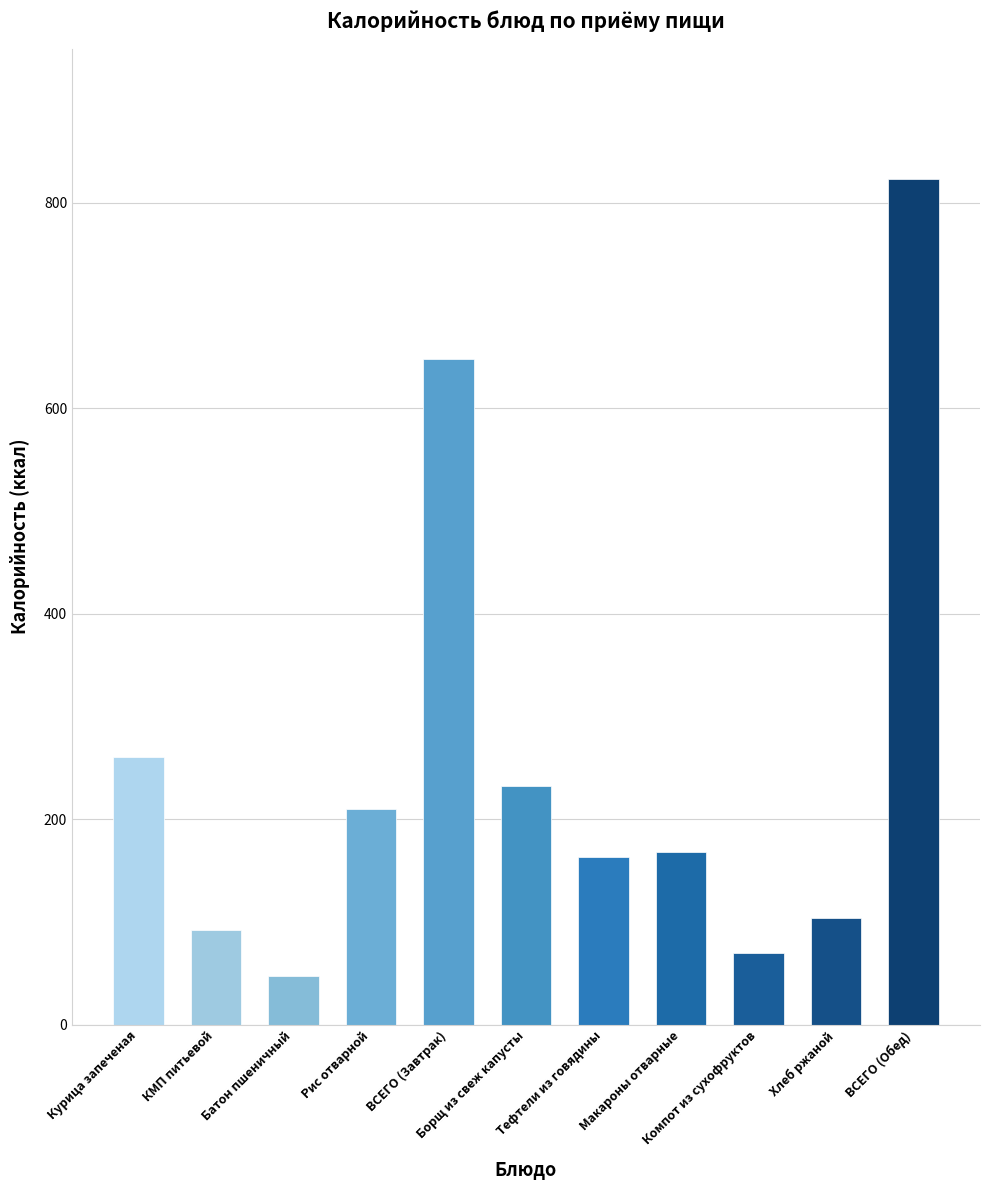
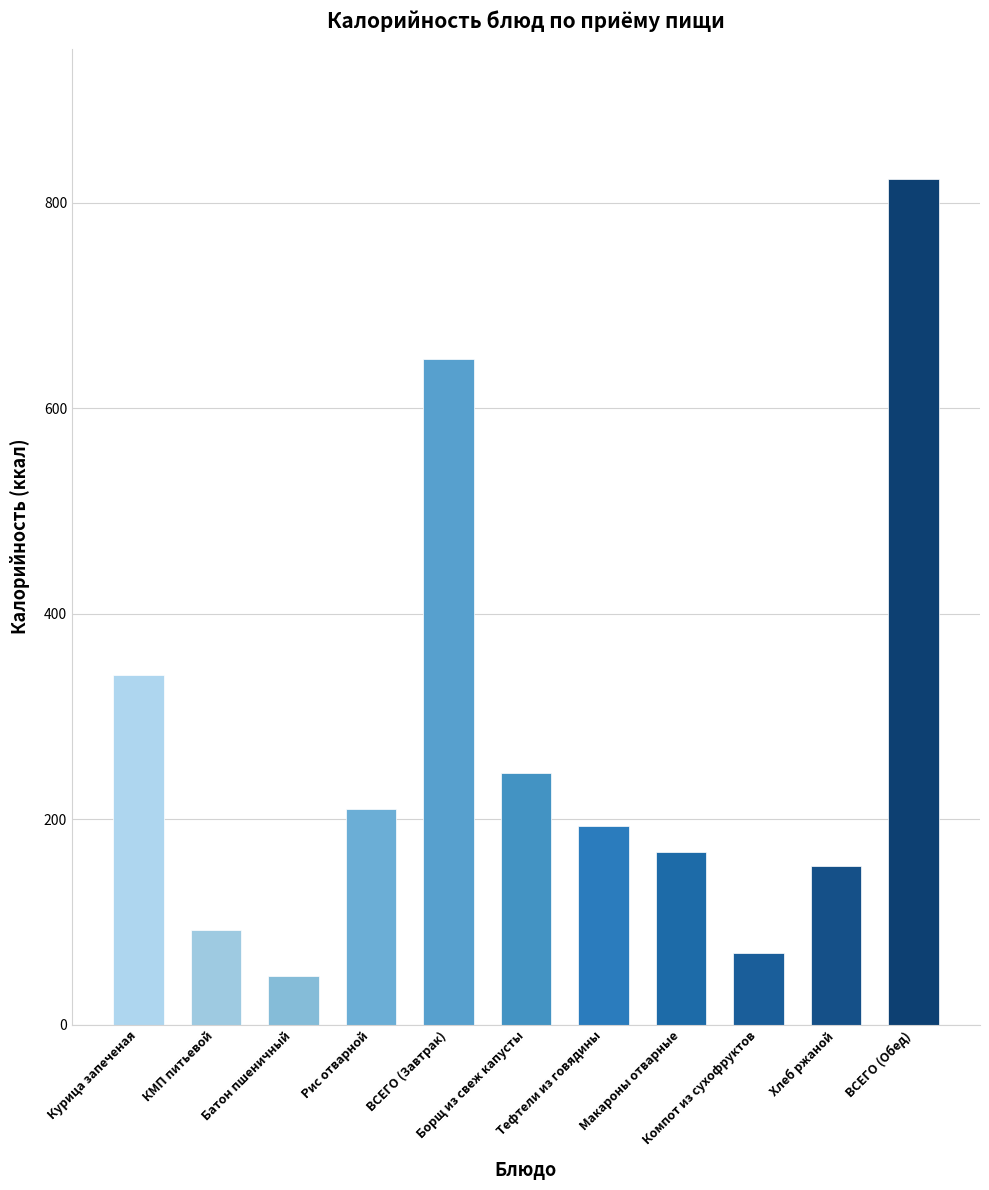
  {
-   "Курица запеченая": 260,
+   "Курица запеченая": 340,
    "КМП питьевой": 92,
    "Батон пшеничный": 47,
    "Рис отварной": 210,
    "ВСЕГО (Завтрак)": 648,
-   "Борщ из свеж капусты": 232,
-   "Тефтели из говядины": 163,
+   "Борщ из свеж капусты": 245,
+   "Тефтели из говядины": 193,
    "Макароны отварные": 168,
    "Компот из сухофруктов": 70,
-   "Хлеб ржаной": 104,
+   "Хлеб ржаной": 154,
    "ВСЕГО (Обед)": 823
  }
